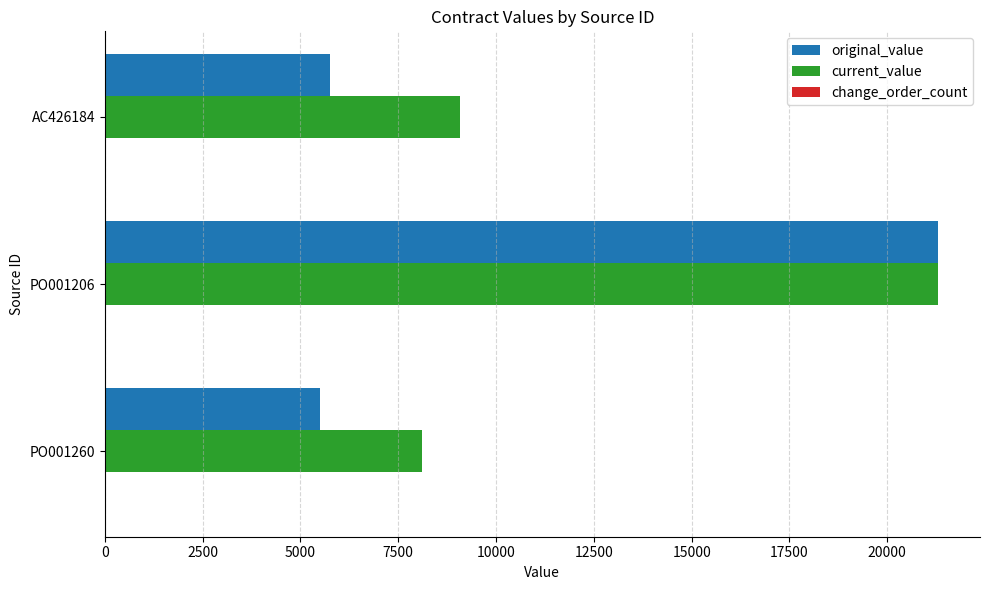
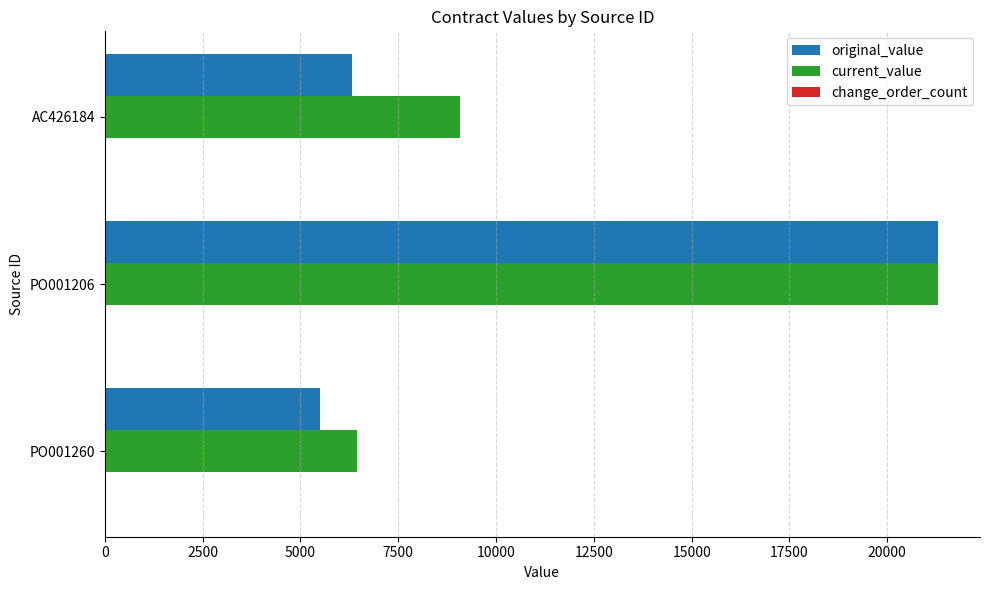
  {
    "original_value": {
-     "AC426184": 5800,
+     "AC426184": 6300,
      "PO001206": 21300,
      "PO001260": 5500
    },
    "current_value": {
      "AC426184": 9100,
      "PO001206": 21300,
-     "PO001260": 8100
+     "PO001260": 6400
    },
    "change_order_count": {
      "AC426184": 0,
      "PO001206": 0,
      "PO001260": 0
    }
  }
